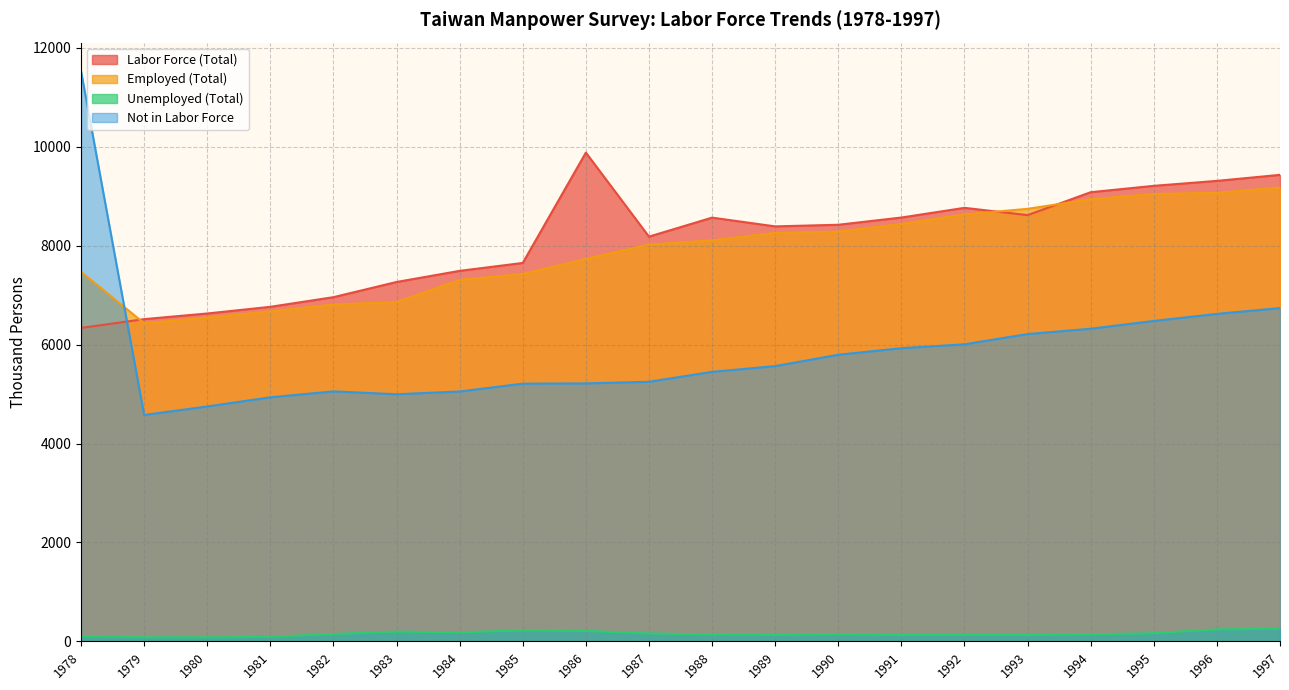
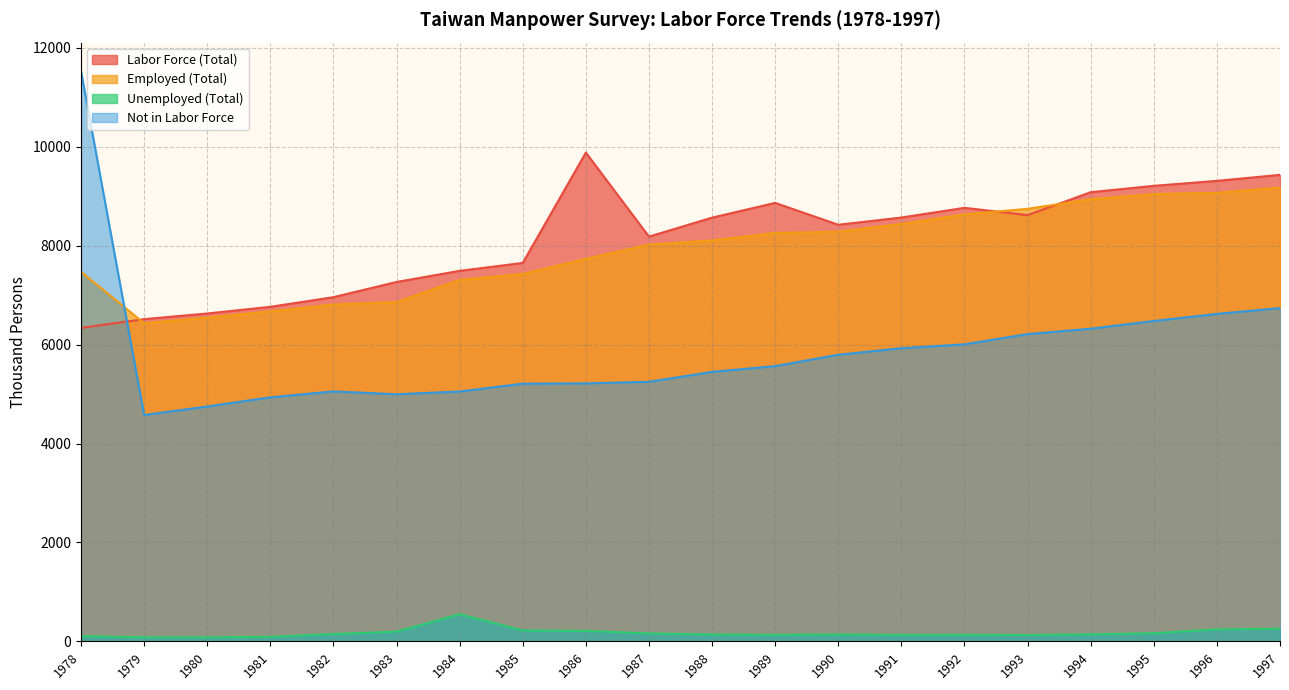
  {
    "Labor Force (Total)": {
      "1978": 6300,
      "1979": 6500,
      "1980": 6600,
      "1981": 6800,
      "1982": 7000,
      "1983": 7300,
      "1984": 7500,
      "1985": 7700,
      "1986": 9900,
      "1987": 8200,
      "1988": 8600,
-     "1989": 8400,
+     "1989": 8900,
      "1990": 8400,
      "1991": 8600,
      "1992": 8800,
      "1993": 8600,
      "1994": 9100,
      "1995": 9200,
      "1996": 9300,
      "1997": 9400
    },
    "Employed (Total)": {
      "1978": 7500,
      "1979": 6400,
      "1980": 6500,
      "1981": 6700,
      "1982": 6800,
      "1983": 6900,
      "1984": 7300,
      "1985": 7400,
      "1986": 7700,
      "1987": 8000,
      "1988": 8100,
      "1989": 8300,
      "1990": 8300,
      "1991": 8400,
      "1992": 8600,
      "1993": 8700,
      "1994": 8900,
      "1995": 9000,
      "1996": 9100,
      "1997": 9200
    },
    "Unemployed (Total)": {
      "1978": 100,
      "1979": 100,
      "1980": 100,
      "1981": 100,
      "1982": 100,
      "1983": 200,
-     "1984": 200,
+     "1984": 500,
      "1985": 200,
      "1986": 200,
      "1987": 200,
      "1988": 100,
      "1989": 100,
      "1990": 100,
      "1991": 100,
      "1992": 100,
      "1993": 100,
      "1994": 100,
      "1995": 200,
      "1996": 200,
      "1997": 300
    },
    "Not in Labor Force": {
      "1978": 11500,
      "1979": 4600,
      "1980": 4700,
      "1981": 4900,
      "1982": 5100,
      "1983": 5000,
      "1984": 5100,
      "1985": 5200,
      "1986": 5200,
      "1987": 5200,
      "1988": 5400,
      "1989": 5600,
      "1990": 5800,
      "1991": 5900,
      "1992": 6000,
      "1993": 6200,
      "1994": 6300,
      "1995": 6500,
      "1996": 6600,
      "1997": 6700
    }
  }
